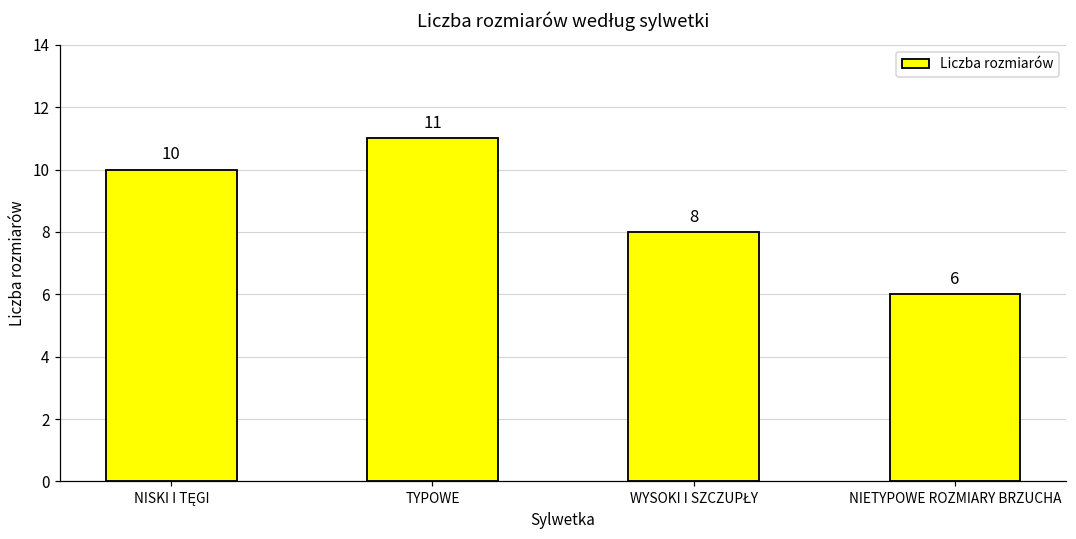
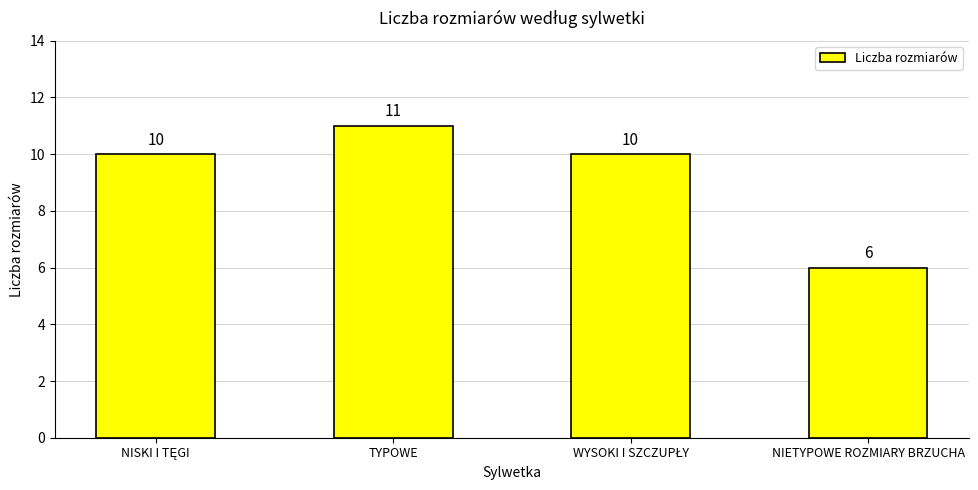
  {
    "NISKI I TĘGI": 10,
    "TYPOWE": 11,
-   "WYSOKI I SZCZUPŁY": 8,
+   "WYSOKI I SZCZUPŁY": 10,
    "NIETYPOWE ROZMIARY BRZUCHA": 6
  }
